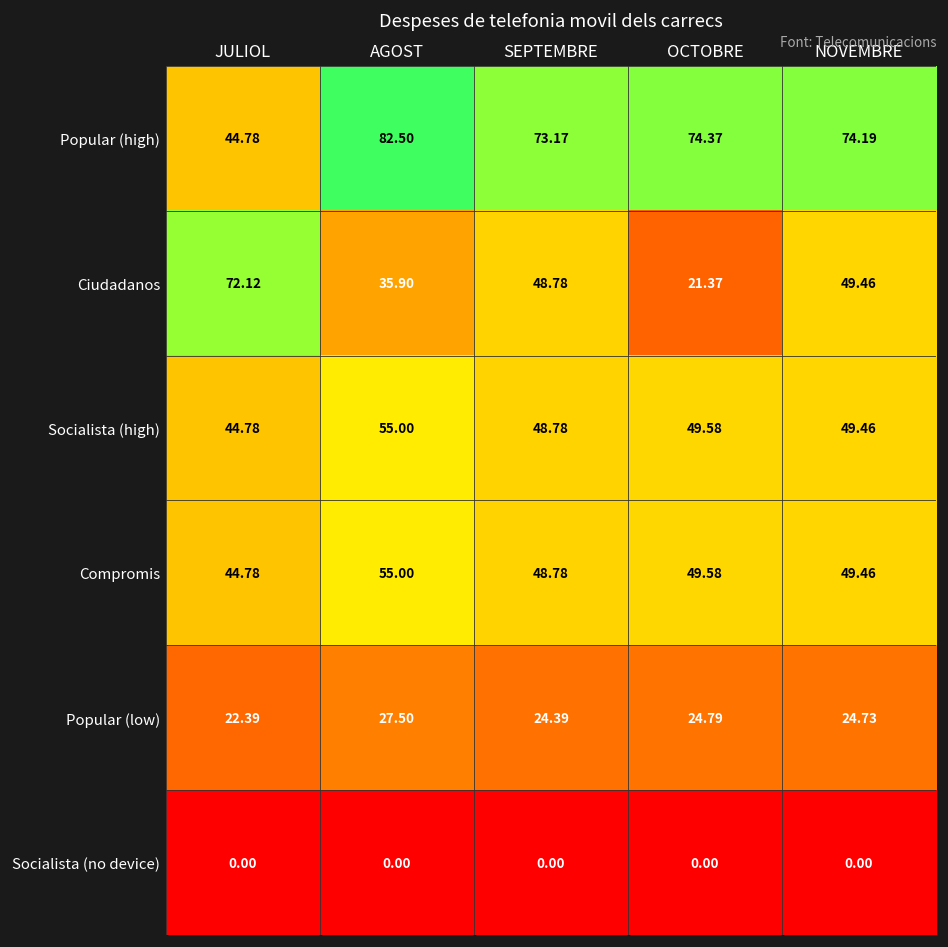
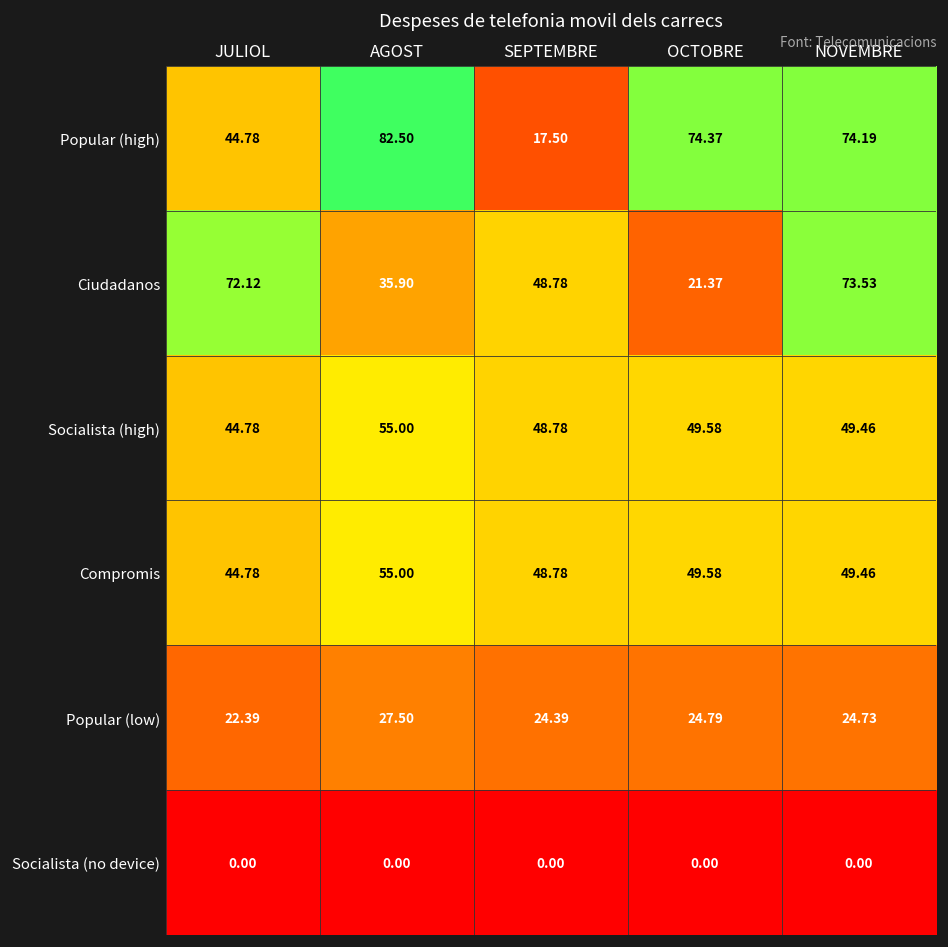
  {
    "Popular (high)": {
      "JULIOL": 44.78,
      "AGOST": 82.50,
-     "SEPTEMBRE": 73.17,
+     "SEPTEMBRE": 17.50,
      "OCTOBRE": 74.37,
      "NOVEMBRE": 74.19
    },
    "Ciudadanos": {
      "JULIOL": 72.12,
      "AGOST": 35.90,
      "SEPTEMBRE": 48.78,
      "OCTOBRE": 21.37,
-     "NOVEMBRE": 49.46
+     "NOVEMBRE": 73.53
    },
    "Socialista (high)": {
      "JULIOL": 44.78,
      "AGOST": 55.00,
      "SEPTEMBRE": 48.78,
      "OCTOBRE": 49.58,
      "NOVEMBRE": 49.46
    },
    "Compromis": {
      "JULIOL": 44.78,
      "AGOST": 55.00,
      "SEPTEMBRE": 48.78,
      "OCTOBRE": 49.58,
      "NOVEMBRE": 49.46
    },
    "Popular (low)": {
      "JULIOL": 22.39,
      "AGOST": 27.50,
      "SEPTEMBRE": 24.39,
      "OCTOBRE": 24.79,
      "NOVEMBRE": 24.73
    },
    "Socialista (no device)": {
      "JULIOL": 0.00,
      "AGOST": 0.00,
      "SEPTEMBRE": 0.00,
      "OCTOBRE": 0.00,
      "NOVEMBRE": 0.00
    }
  }
